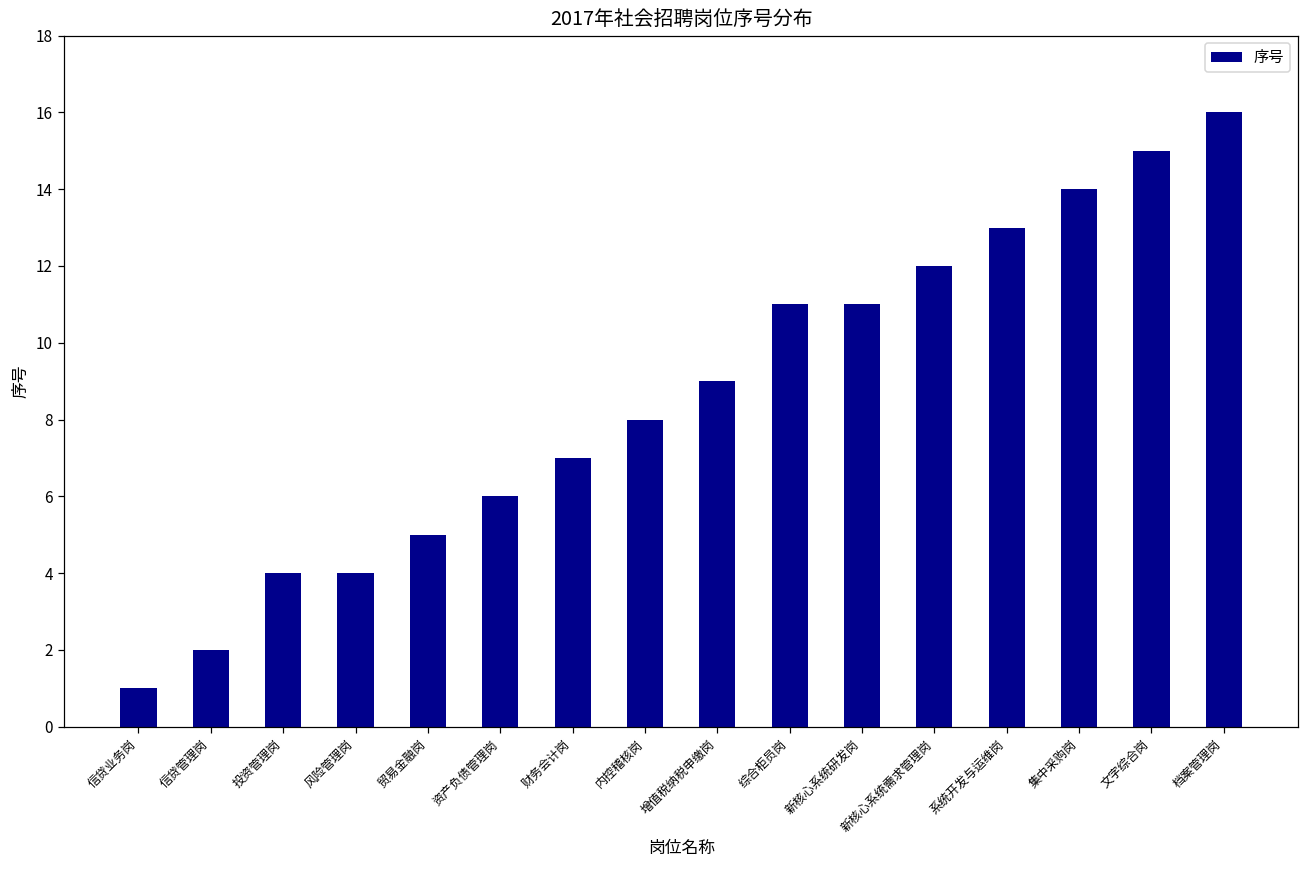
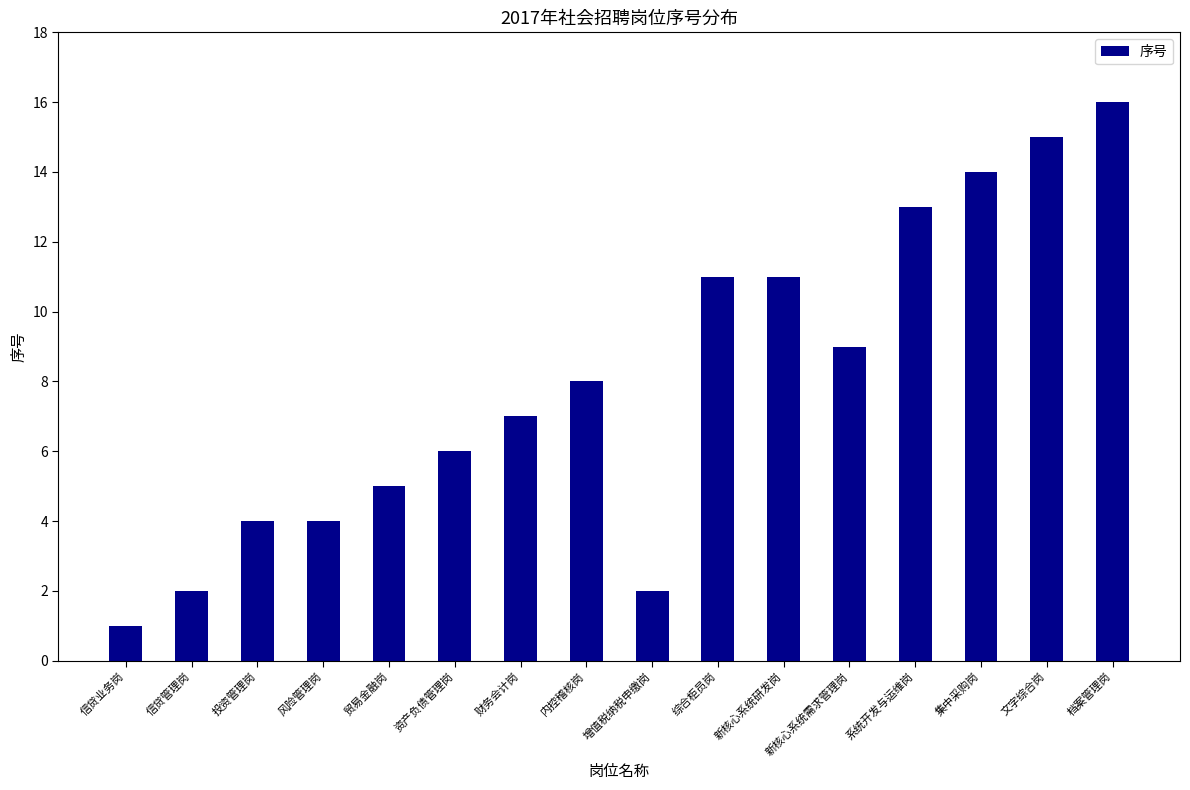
  {
    "信贷业务岗": 1,
    "信贷管理岗": 2,
    "投资管理岗": 4,
    "风险管理岗": 4,
    "贸易金融岗": 5,
    "资产负债管理岗": 6,
    "财务会计岗": 7,
    "内控稽核岗": 8,
-   "增值税纳税申缴岗": 9,
+   "增值税纳税申缴岗": 2,
    "综合柜员岗": 11,
    "新核心系统研发岗": 11,
-   "新核心系统需求管理岗": 12,
+   "新核心系统需求管理岗": 9,
    "系统开发与运维岗": 13,
    "集中采购岗": 14,
    "文字综合岗": 15,
    "档案管理岗": 16
  }
